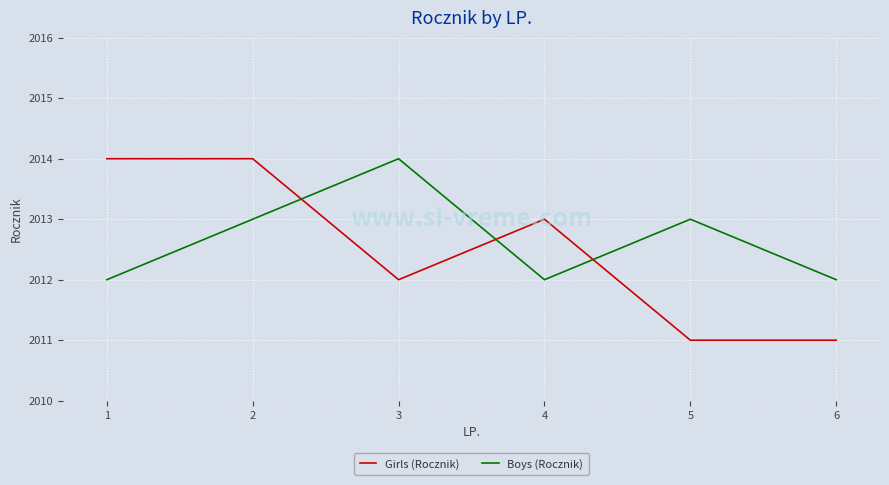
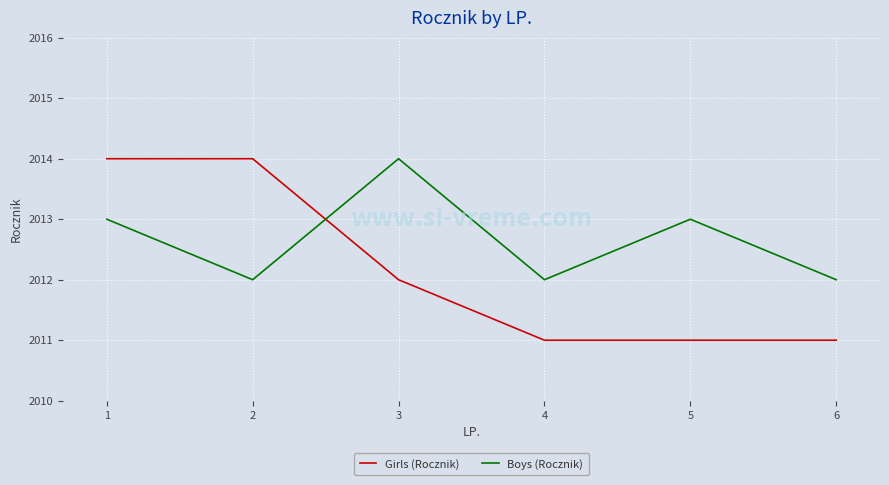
  {
    "Girls (Rocznik)": {
      "1": 2014,
      "2": 2014,
      "3": 2012,
-     "4": 2013,
+     "4": 2011,
      "5": 2011,
      "6": 2011
    },
    "Boys (Rocznik)": {
-     "1": 2012,
-     "2": 2013,
+     "1": 2013,
+     "2": 2012,
      "3": 2014,
      "4": 2012,
      "5": 2013,
      "6": 2012
    }
  }
